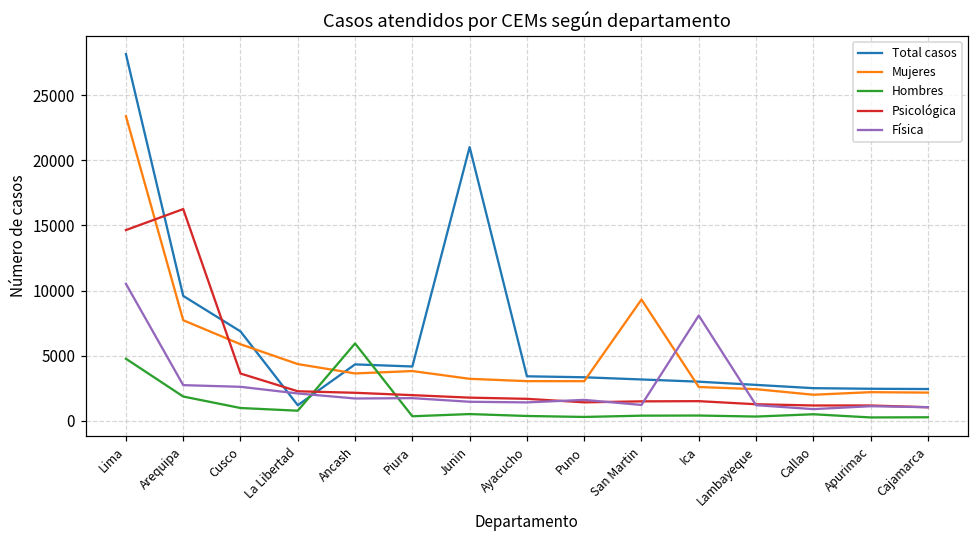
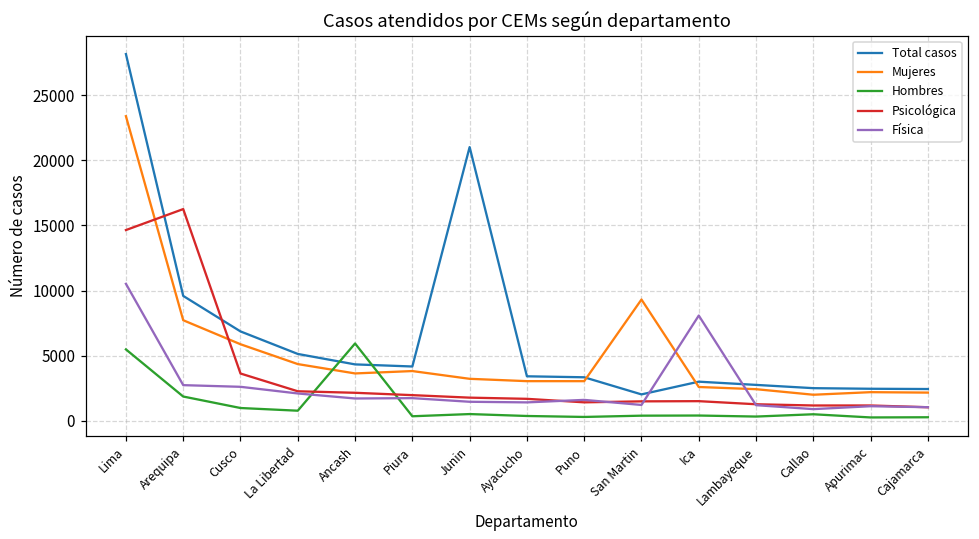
  {
    "Total casos": {
      "Lima": 28200,
      "Arequipa": 9600,
      "Cusco": 6900,
-     "La Libertad": 1200,
+     "La Libertad": 5100,
      "Ancash": 4300,
      "Piura": 4200,
      "Junin": 21000,
      "Ayacucho": 3400,
      "Puno": 3300,
-     "San Martin": 3200,
+     "San Martin": 2000,
      "Ica": 3000,
      "Lambayeque": 2800,
      "Callao": 2500,
      "Apurimac": 2500,
      "Cajamarca": 2400
    },
    "Mujeres": {
      "Lima": 23400,
      "Arequipa": 7700,
      "Cusco": 5900,
      "La Libertad": 4400,
      "Ancash": 3600,
      "Piura": 3800,
      "Junin": 3200,
      "Ayacucho": 3000,
      "Puno": 3000,
      "San Martin": 9300,
      "Ica": 2600,
      "Lambayeque": 2400,
      "Callao": 2000,
      "Apurimac": 2200,
      "Cajamarca": 2200
    },
    "Hombres": {
-     "Lima": 4800,
+     "Lima": 5500,
      "Arequipa": 1900,
      "Cusco": 1000,
      "La Libertad": 800,
      "Ancash": 5900,
      "Piura": 400,
      "Junin": 500,
      "Ayacucho": 400,
      "Puno": 300,
      "San Martin": 400,
      "Ica": 400,
      "Lambayeque": 300,
      "Callao": 500,
      "Apurimac": 300,
      "Cajamarca": 300
    },
    "Psicológica": {
      "Lima": 14600,
      "Arequipa": 16300,
      "Cusco": 3600,
      "Ancash": 2200,
      "Piura": 2000,
      "Junin": 1800,
      "Ayacucho": 1700,
      "San Martin": 1500,
      "Ica": 1500,
      "Callao": 1200
    },
    "Física": {
      "Lima": 10500,
      "Arequipa": 2700,
      "Cusco": 2600,
      "Ancash": 1700,
      "Piura": 1700,
      "Junin": 1500,
      "Ayacucho": 1400,
      "San Martin": 1200,
      "Ica": 8100,
      "Callao": 900
    }
  }
